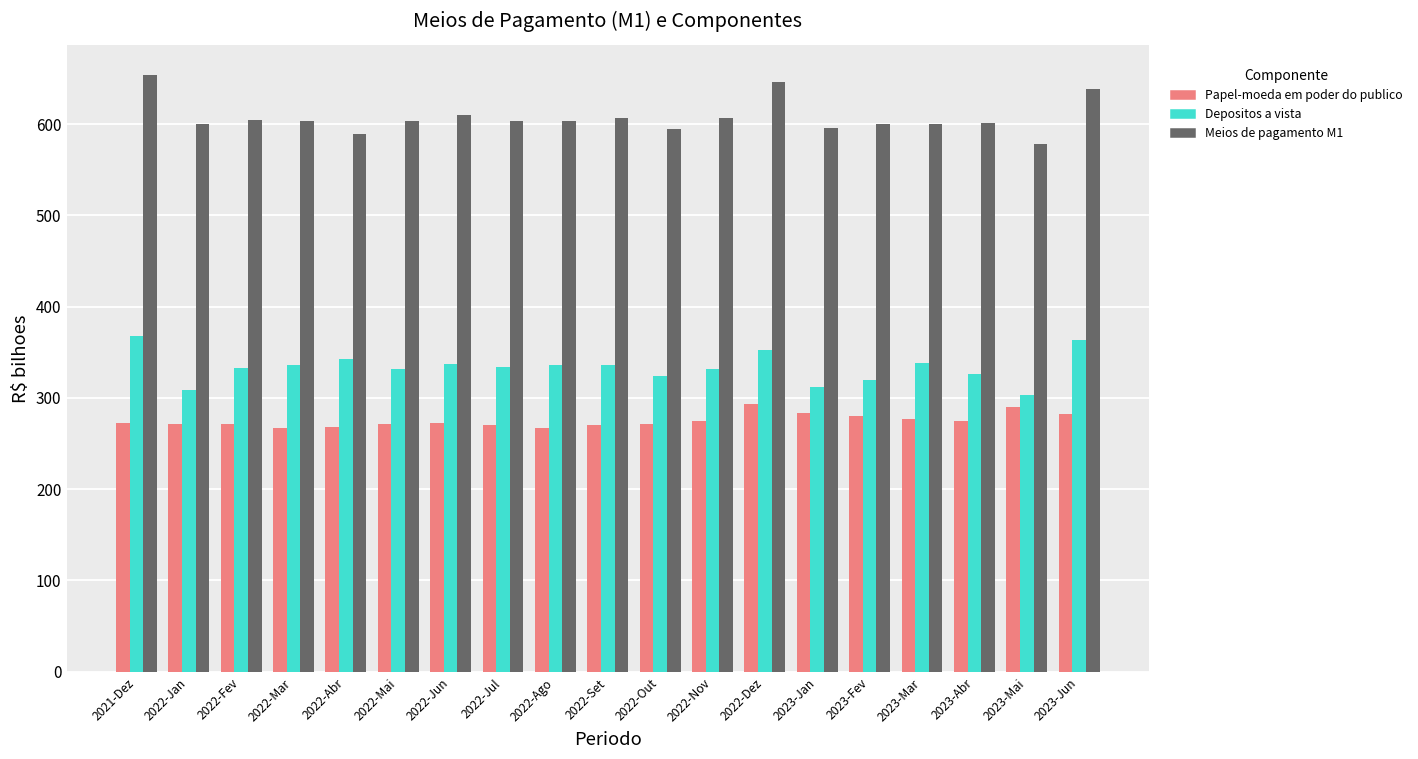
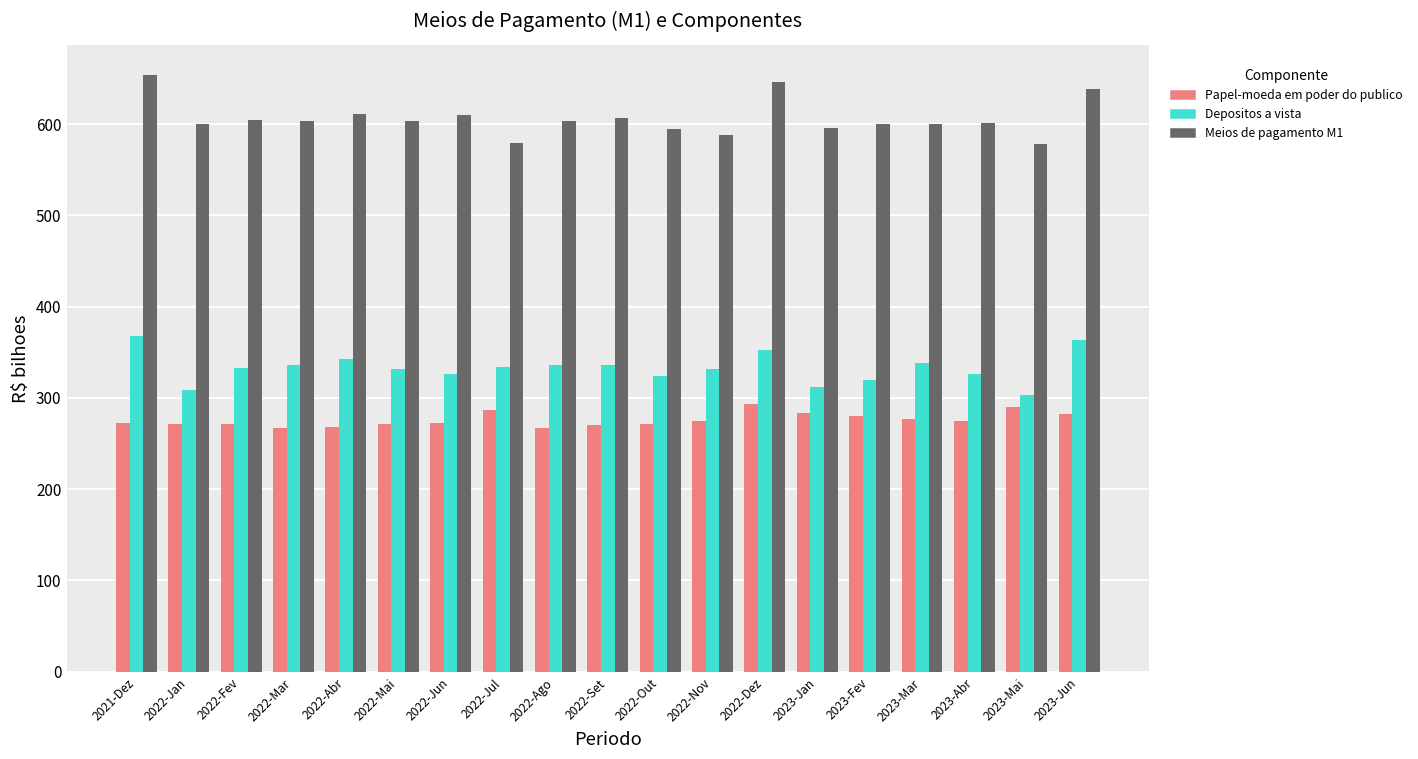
  {
    "Papel-moeda em poder do publico": {
      "2021-Dez": 270,
      "2022-Jan": 270,
      "2022-Fev": 270,
      "2022-Mar": 270,
      "2022-Abr": 270,
      "2022-Mai": 270,
      "2022-Jun": 270,
-     "2022-Jul": 270,
+     "2022-Jul": 290,
      "2022-Ago": 270,
      "2022-Set": 270,
      "2022-Out": 270,
      "2022-Nov": 280,
      "2022-Dez": 290,
      "2023-Jan": 280,
      "2023-Fev": 280,
      "2023-Mar": 280,
      "2023-Abr": 270,
      "2023-Mai": 290,
      "2023-Jun": 280
    },
    "Depositos a vista": {
      "2021-Dez": 370,
      "2022-Jan": 310,
      "2022-Fev": 330,
      "2022-Mar": 340,
      "2022-Abr": 340,
      "2022-Mai": 330,
-     "2022-Jun": 340,
+     "2022-Jun": 330,
      "2022-Jul": 330,
      "2022-Ago": 340,
      "2022-Set": 340,
      "2022-Out": 320,
      "2022-Nov": 330,
      "2022-Dez": 350,
      "2023-Jan": 310,
      "2023-Fev": 320,
      "2023-Mar": 340,
      "2023-Abr": 330,
      "2023-Mai": 300,
      "2023-Jun": 360
    },
    "Meios de pagamento M1": {
      "2021-Dez": 650,
      "2022-Jan": 600,
      "2022-Fev": 600,
      "2022-Mar": 600,
-     "2022-Abr": 590,
+     "2022-Abr": 610,
      "2022-Mai": 600,
      "2022-Jun": 610,
-     "2022-Jul": 600,
+     "2022-Jul": 580,
      "2022-Ago": 600,
      "2022-Set": 610,
      "2022-Out": 590,
-     "2022-Nov": 610,
+     "2022-Nov": 590,
      "2022-Dez": 650,
      "2023-Jan": 600,
      "2023-Fev": 600,
      "2023-Mar": 600,
      "2023-Abr": 600,
      "2023-Mai": 580,
      "2023-Jun": 640
    }
  }
